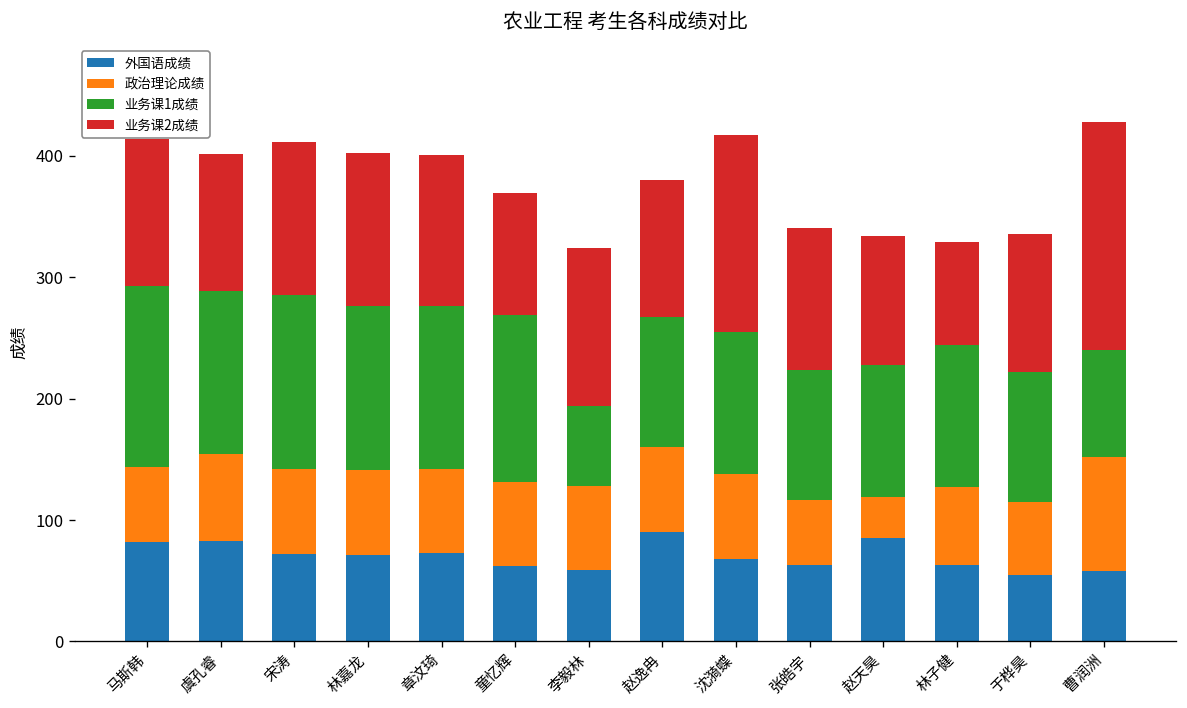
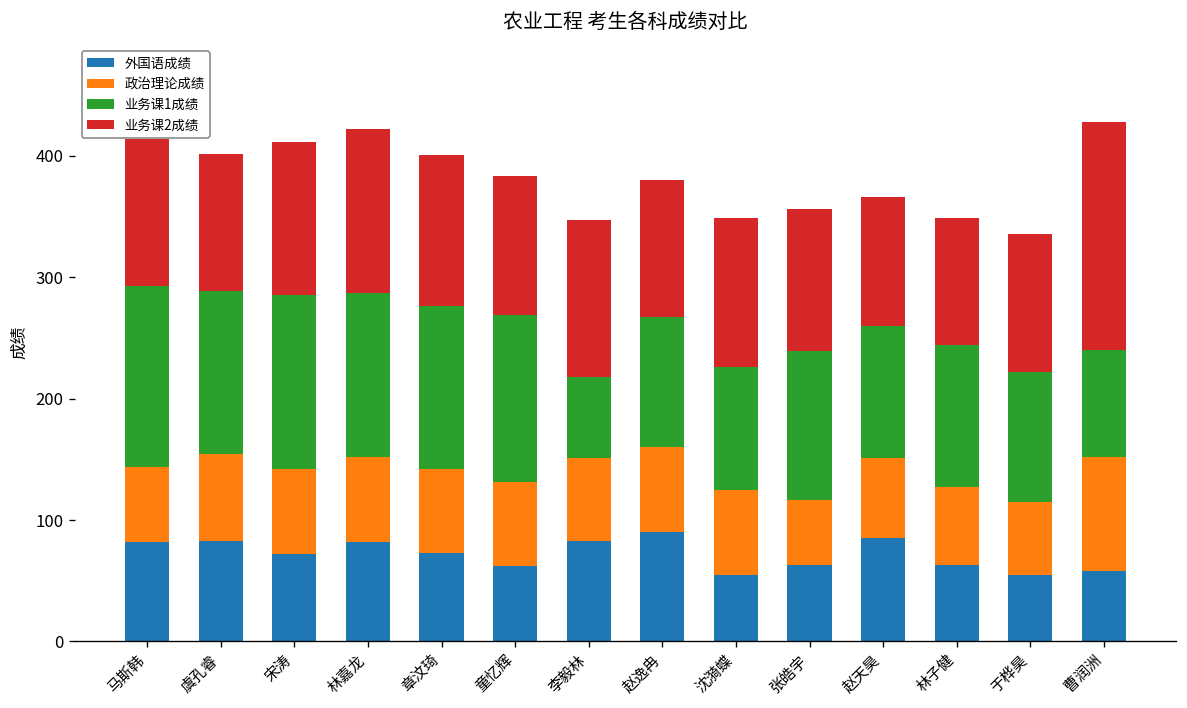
  {
    "外国语成绩": {
      "马斯韩": 82,
      "虞孔睿": 83,
      "宋涛": 72,
-     "林嘉龙": 71,
+     "林嘉龙": 82,
      "章汶琦": 73,
      "童忆辉": 62,
-     "李毅林": 59,
+     "李毅林": 83,
      "赵逸冉": 90,
-     "沈漪蝶": 68,
+     "沈漪蝶": 55,
      "张皓宇": 63,
      "赵天昊": 85,
      "林子健": 63,
      "于桦昊": 55,
      "曹润洲": 58
    },
    "政治理论成绩": {
      "马斯韩": 62,
      "虞孔睿": 71,
      "宋涛": 70,
      "林嘉龙": 70,
      "章汶琦": 69,
      "童忆辉": 69,
      "李毅林": 69,
      "赵逸冉": 70,
      "沈漪蝶": 70,
      "张皓宇": 54,
-     "赵天昊": 34,
+     "赵天昊": 66,
      "林子健": 64,
      "于桦昊": 60,
      "曹润洲": 94
    },
    "业务课1成绩": {
      "马斯韩": 149,
      "虞孔睿": 135,
      "宋涛": 143,
      "林嘉龙": 135,
      "章汶琦": 134,
      "童忆辉": 138,
      "李毅林": 66,
      "赵逸冉": 107,
-     "沈漪蝶": 117,
-     "张皓宇": 107,
+     "沈漪蝶": 101,
+     "张皓宇": 123,
      "赵天昊": 109,
      "林子健": 117,
      "于桦昊": 107,
      "曹润洲": 88
    },
    "业务课2成绩": {
      "马斯韩": 121,
      "虞孔睿": 112,
      "宋涛": 126,
-     "林嘉龙": 126,
+     "林嘉龙": 135,
      "章汶琦": 125,
-     "童忆辉": 100,
+     "童忆辉": 114,
      "李毅林": 130,
      "赵逸冉": 113,
-     "沈漪蝶": 163,
+     "沈漪蝶": 123,
      "张皓宇": 117,
      "赵天昊": 106,
-     "林子健": 85,
+     "林子健": 105,
      "于桦昊": 114,
      "曹润洲": 188
    }
  }
